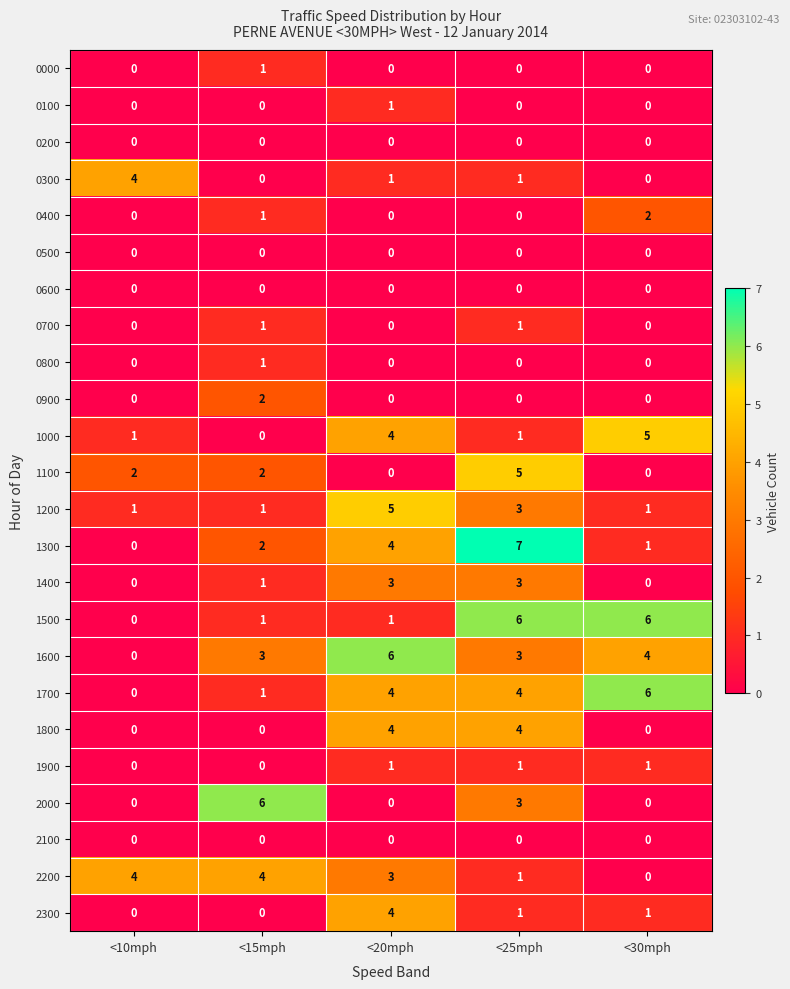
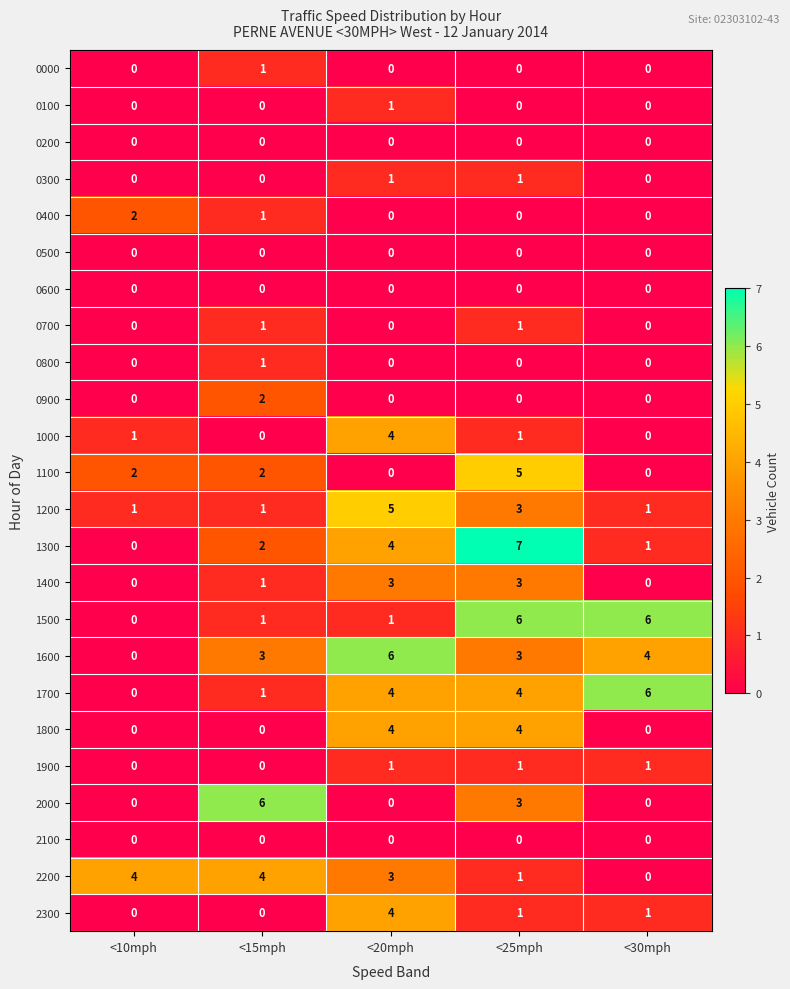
  {
    "0000": {
      "<10mph": 0,
      "<15mph": 1,
      "<20mph": 0,
      "<25mph": 0,
      "<30mph": 0
    },
    "0100": {
      "<10mph": 0,
      "<15mph": 0,
      "<20mph": 1,
      "<25mph": 0,
      "<30mph": 0
    },
    "0200": {
      "<10mph": 0,
      "<15mph": 0,
      "<20mph": 0,
      "<25mph": 0,
      "<30mph": 0
    },
    "0300": {
-     "<10mph": 4,
+     "<10mph": 0,
      "<15mph": 0,
      "<20mph": 1,
      "<25mph": 1,
      "<30mph": 0
    },
    "0400": {
-     "<10mph": 0,
+     "<10mph": 2,
      "<15mph": 1,
      "<20mph": 0,
      "<25mph": 0,
-     "<30mph": 2
+     "<30mph": 0
    },
    "0500": {
      "<10mph": 0,
      "<15mph": 0,
      "<20mph": 0,
      "<25mph": 0,
      "<30mph": 0
    },
    "0600": {
      "<10mph": 0,
      "<15mph": 0,
      "<20mph": 0,
      "<25mph": 0,
      "<30mph": 0
    },
    "0700": {
      "<10mph": 0,
      "<15mph": 1,
      "<20mph": 0,
      "<25mph": 1,
      "<30mph": 0
    },
    "0800": {
      "<10mph": 0,
      "<15mph": 1,
      "<20mph": 0,
      "<25mph": 0,
      "<30mph": 0
    },
    "0900": {
      "<10mph": 0,
      "<15mph": 2,
      "<20mph": 0,
      "<25mph": 0,
      "<30mph": 0
    },
    "1000": {
      "<10mph": 1,
      "<15mph": 0,
      "<20mph": 4,
      "<25mph": 1,
-     "<30mph": 5
+     "<30mph": 0
    },
    "1100": {
      "<10mph": 2,
      "<15mph": 2,
      "<20mph": 0,
      "<25mph": 5,
      "<30mph": 0
    },
    "1200": {
      "<10mph": 1,
      "<15mph": 1,
      "<20mph": 5,
      "<25mph": 3,
      "<30mph": 1
    },
    "1300": {
      "<10mph": 0,
      "<15mph": 2,
      "<20mph": 4,
      "<25mph": 7,
      "<30mph": 1
    },
    "1400": {
      "<10mph": 0,
      "<15mph": 1,
      "<20mph": 3,
      "<25mph": 3,
      "<30mph": 0
    },
    "1500": {
      "<10mph": 0,
      "<15mph": 1,
      "<20mph": 1,
      "<25mph": 6,
      "<30mph": 6
    },
    "1600": {
      "<10mph": 0,
      "<15mph": 3,
      "<20mph": 6,
      "<25mph": 3,
      "<30mph": 4
    },
    "1700": {
      "<10mph": 0,
      "<15mph": 1,
      "<20mph": 4,
      "<25mph": 4,
      "<30mph": 6
    },
    "1800": {
      "<10mph": 0,
      "<15mph": 0,
      "<20mph": 4,
      "<25mph": 4,
      "<30mph": 0
    },
    "1900": {
      "<10mph": 0,
      "<15mph": 0,
      "<20mph": 1,
      "<25mph": 1,
      "<30mph": 1
    },
    "2000": {
      "<10mph": 0,
      "<15mph": 6,
      "<20mph": 0,
      "<25mph": 3,
      "<30mph": 0
    },
    "2100": {
      "<10mph": 0,
      "<15mph": 0,
      "<20mph": 0,
      "<25mph": 0,
      "<30mph": 0
    },
    "2200": {
      "<10mph": 4,
      "<15mph": 4,
      "<20mph": 3,
      "<25mph": 1,
      "<30mph": 0
    },
    "2300": {
      "<10mph": 0,
      "<15mph": 0,
      "<20mph": 4,
      "<25mph": 1,
      "<30mph": 1
    }
  }
